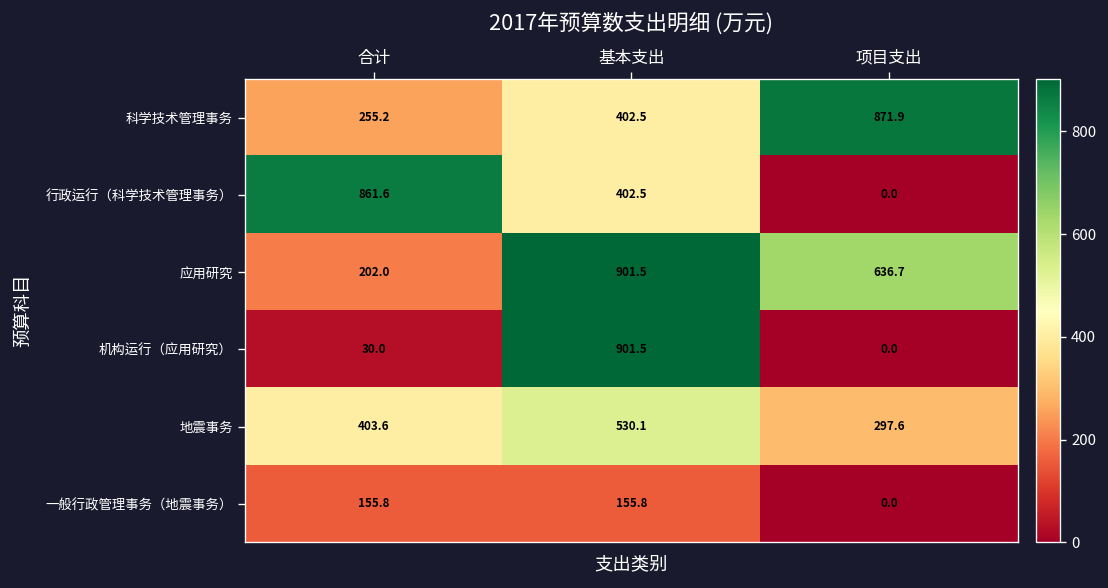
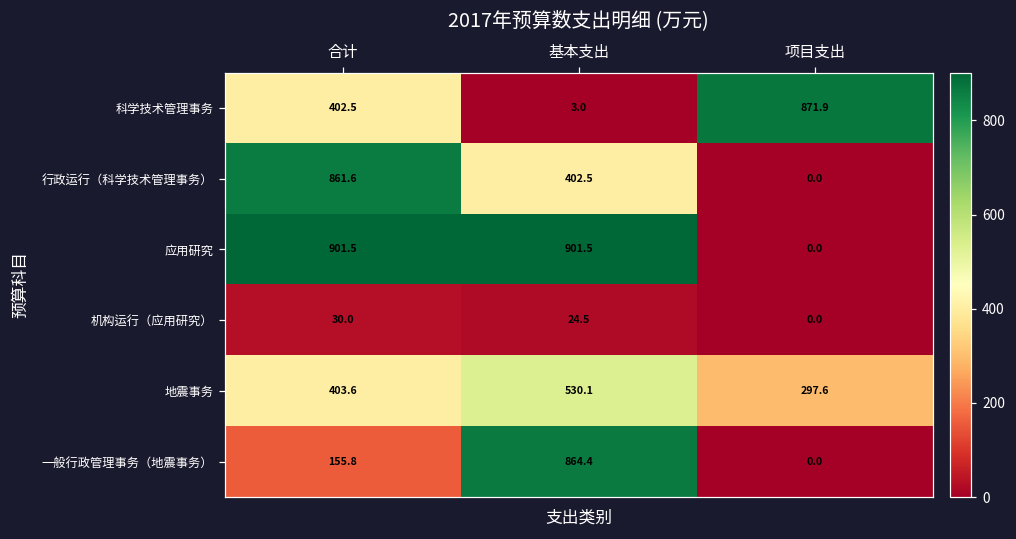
  {
    "科学技术管理事务": {
-     "合计": 255.2,
-     "基本支出": 402.5,
+     "合计": 402.5,
+     "基本支出": 3.0,
      "项目支出": 871.9
    },
    "行政运行（科学技术管理事务）": {
      "合计": 861.6,
      "基本支出": 402.5,
      "项目支出": 0.0
    },
    "应用研究": {
-     "合计": 202.0,
+     "合计": 901.5,
      "基本支出": 901.5,
-     "项目支出": 636.7
+     "项目支出": 0.0
    },
    "机构运行（应用研究）": {
      "合计": 30.0,
-     "基本支出": 901.5,
+     "基本支出": 24.5,
      "项目支出": 0.0
    },
    "地震事务": {
      "合计": 403.6,
      "基本支出": 530.1,
      "项目支出": 297.6
    },
    "一般行政管理事务（地震事务）": {
      "合计": 155.8,
-     "基本支出": 155.8,
+     "基本支出": 864.4,
      "项目支出": 0.0
    }
  }
